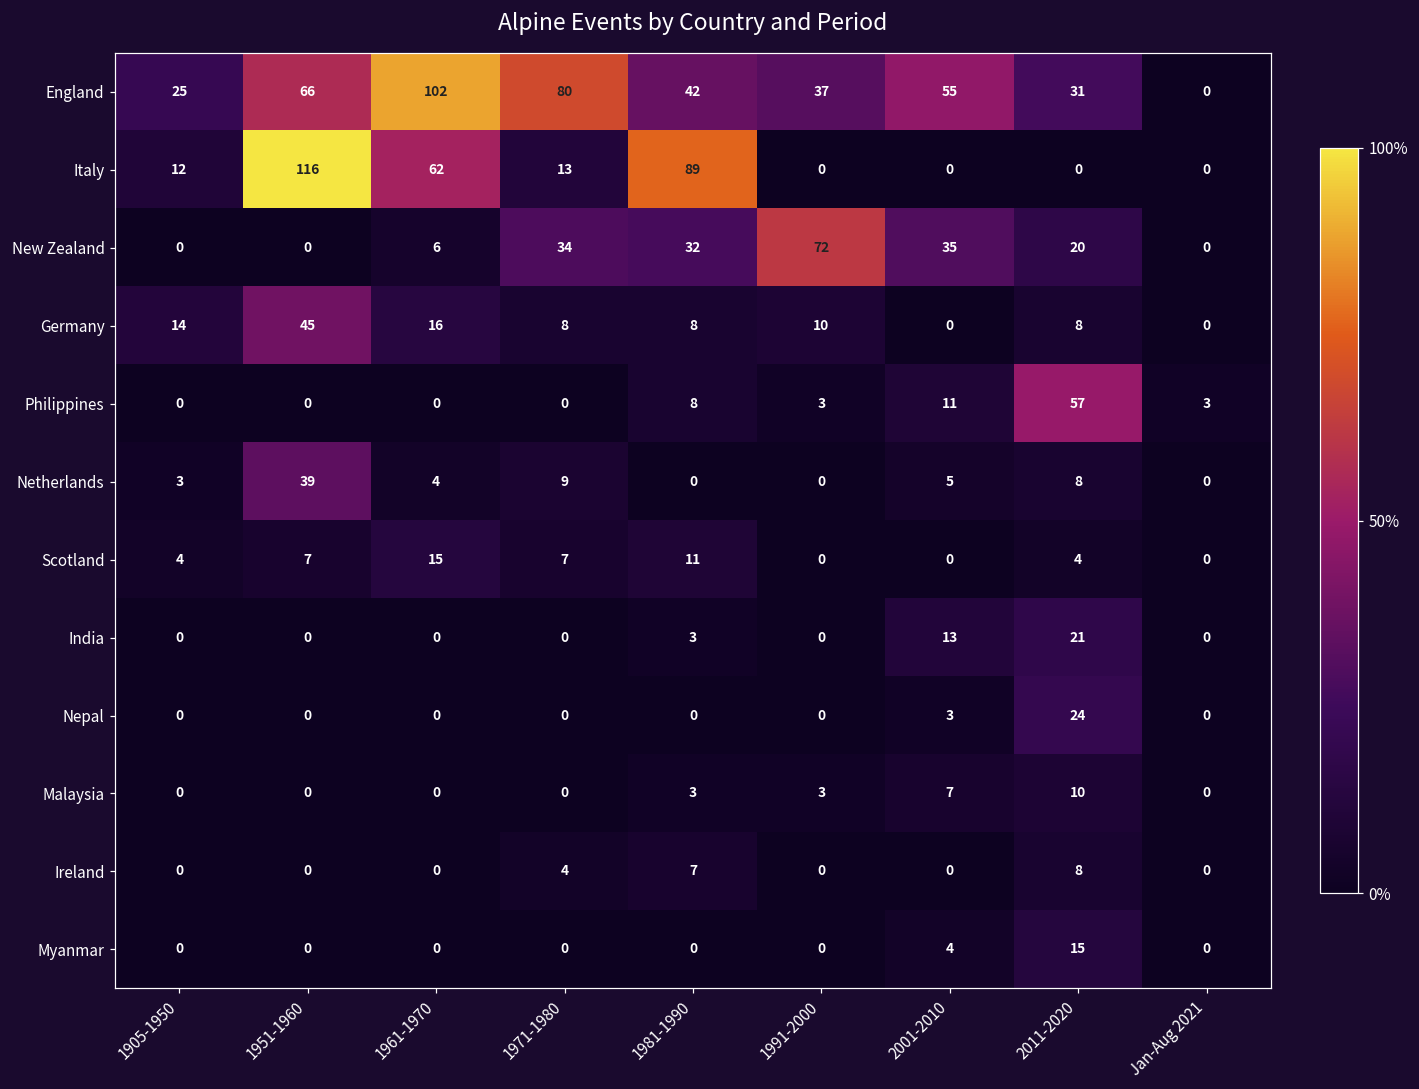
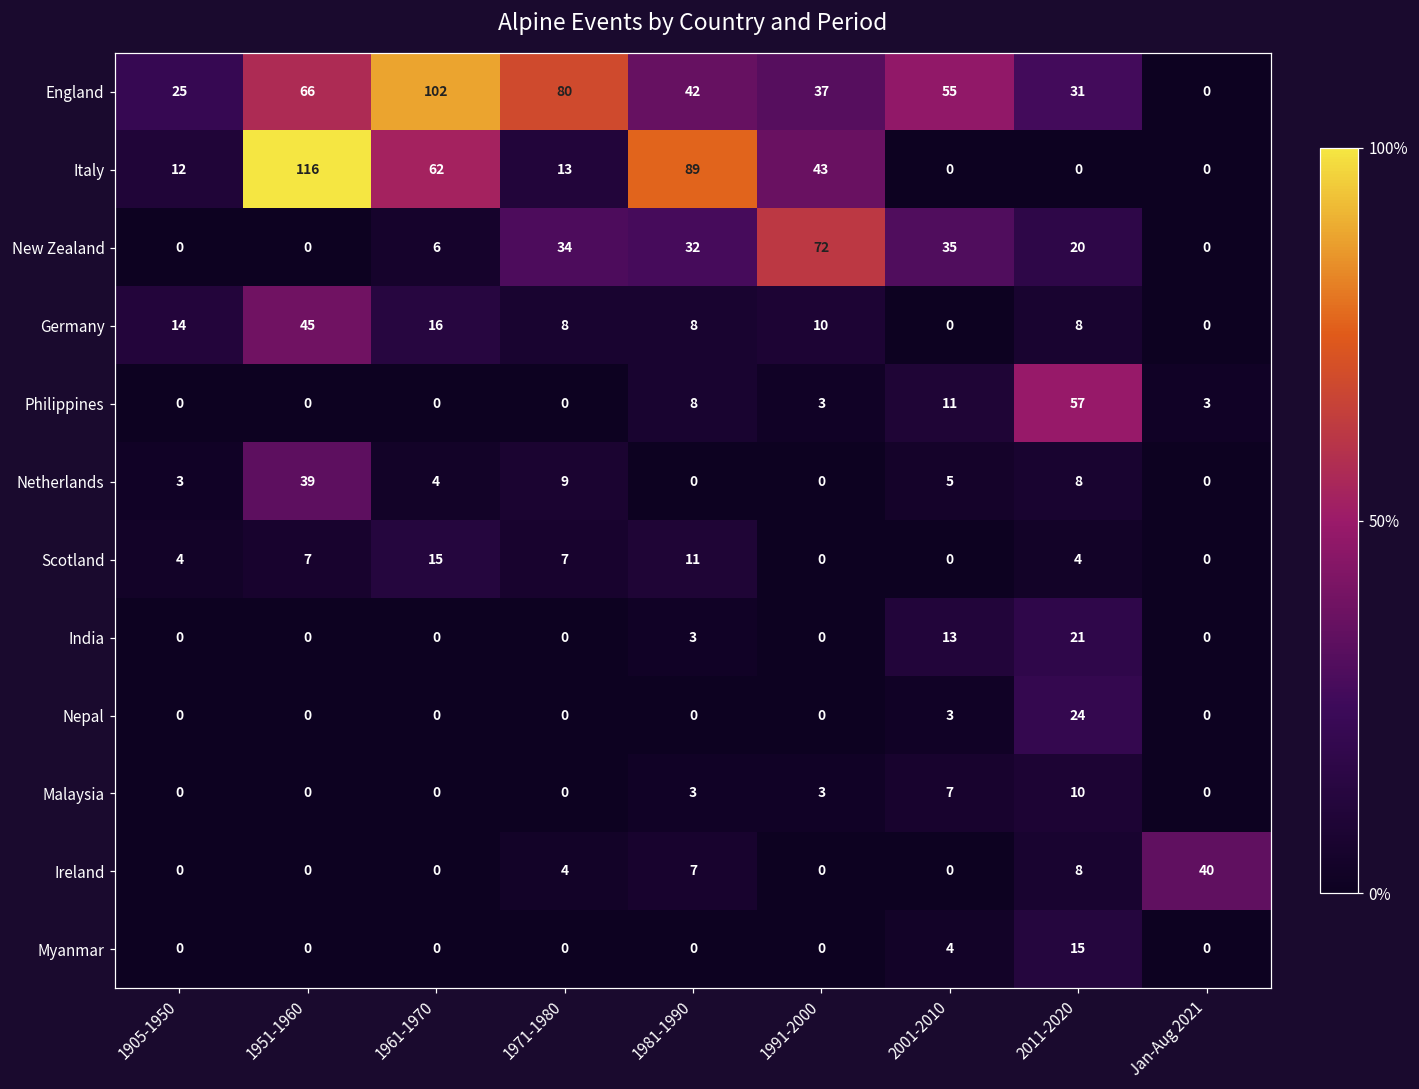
  {
    "England": {
      "1905-1950": 25,
      "1951-1960": 66,
      "1961-1970": 102,
      "1971-1980": 80,
      "1981-1990": 42,
      "1991-2000": 37,
      "2001-2010": 55,
      "2011-2020": 31,
      "Jan-Aug 2021": 0
    },
    "Italy": {
      "1905-1950": 12,
      "1951-1960": 116,
      "1961-1970": 62,
      "1971-1980": 13,
      "1981-1990": 89,
-     "1991-2000": 0,
+     "1991-2000": 43,
      "2001-2010": 0,
      "2011-2020": 0,
      "Jan-Aug 2021": 0
    },
    "New Zealand": {
      "1905-1950": 0,
      "1951-1960": 0,
      "1961-1970": 6,
      "1971-1980": 34,
      "1981-1990": 32,
      "1991-2000": 72,
      "2001-2010": 35,
      "2011-2020": 20,
      "Jan-Aug 2021": 0
    },
    "Germany": {
      "1905-1950": 14,
      "1951-1960": 45,
      "1961-1970": 16,
      "1971-1980": 8,
      "1981-1990": 8,
      "1991-2000": 10,
      "2001-2010": 0,
      "2011-2020": 8,
      "Jan-Aug 2021": 0
    },
    "Philippines": {
      "1905-1950": 0,
      "1951-1960": 0,
      "1961-1970": 0,
      "1971-1980": 0,
      "1981-1990": 8,
      "1991-2000": 3,
      "2001-2010": 11,
      "2011-2020": 57,
      "Jan-Aug 2021": 3
    },
    "Netherlands": {
      "1905-1950": 3,
      "1951-1960": 39,
      "1961-1970": 4,
      "1971-1980": 9,
      "1981-1990": 0,
      "1991-2000": 0,
      "2001-2010": 5,
      "2011-2020": 8,
      "Jan-Aug 2021": 0
    },
    "Scotland": {
      "1905-1950": 4,
      "1951-1960": 7,
      "1961-1970": 15,
      "1971-1980": 7,
      "1981-1990": 11,
      "1991-2000": 0,
      "2001-2010": 0,
      "2011-2020": 4,
      "Jan-Aug 2021": 0
    },
    "India": {
      "1905-1950": 0,
      "1951-1960": 0,
      "1961-1970": 0,
      "1971-1980": 0,
      "1981-1990": 3,
      "1991-2000": 0,
      "2001-2010": 13,
      "2011-2020": 21,
      "Jan-Aug 2021": 0
    },
    "Nepal": {
      "1905-1950": 0,
      "1951-1960": 0,
      "1961-1970": 0,
      "1971-1980": 0,
      "1981-1990": 0,
      "1991-2000": 0,
      "2001-2010": 3,
      "2011-2020": 24,
      "Jan-Aug 2021": 0
    },
    "Malaysia": {
      "1905-1950": 0,
      "1951-1960": 0,
      "1961-1970": 0,
      "1971-1980": 0,
      "1981-1990": 3,
      "1991-2000": 3,
      "2001-2010": 7,
      "2011-2020": 10,
      "Jan-Aug 2021": 0
    },
    "Ireland": {
      "1905-1950": 0,
      "1951-1960": 0,
      "1961-1970": 0,
      "1971-1980": 4,
      "1981-1990": 7,
      "1991-2000": 0,
      "2001-2010": 0,
      "2011-2020": 8,
-     "Jan-Aug 2021": 0
+     "Jan-Aug 2021": 40
    },
    "Myanmar": {
      "1905-1950": 0,
      "1951-1960": 0,
      "1961-1970": 0,
      "1971-1980": 0,
      "1981-1990": 0,
      "1991-2000": 0,
      "2001-2010": 4,
      "2011-2020": 15,
      "Jan-Aug 2021": 0
    }
  }
